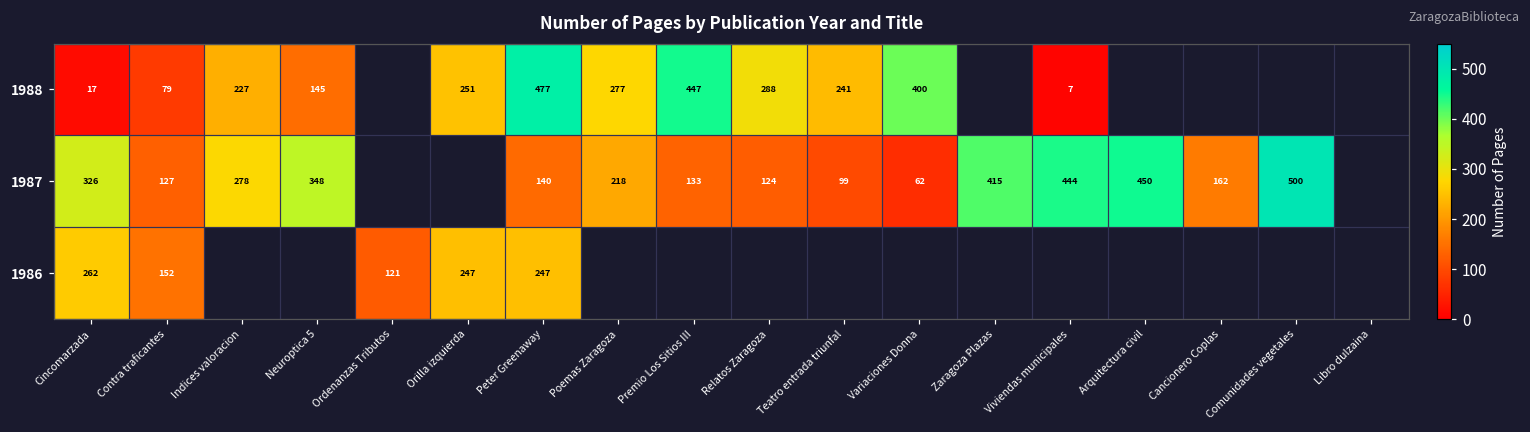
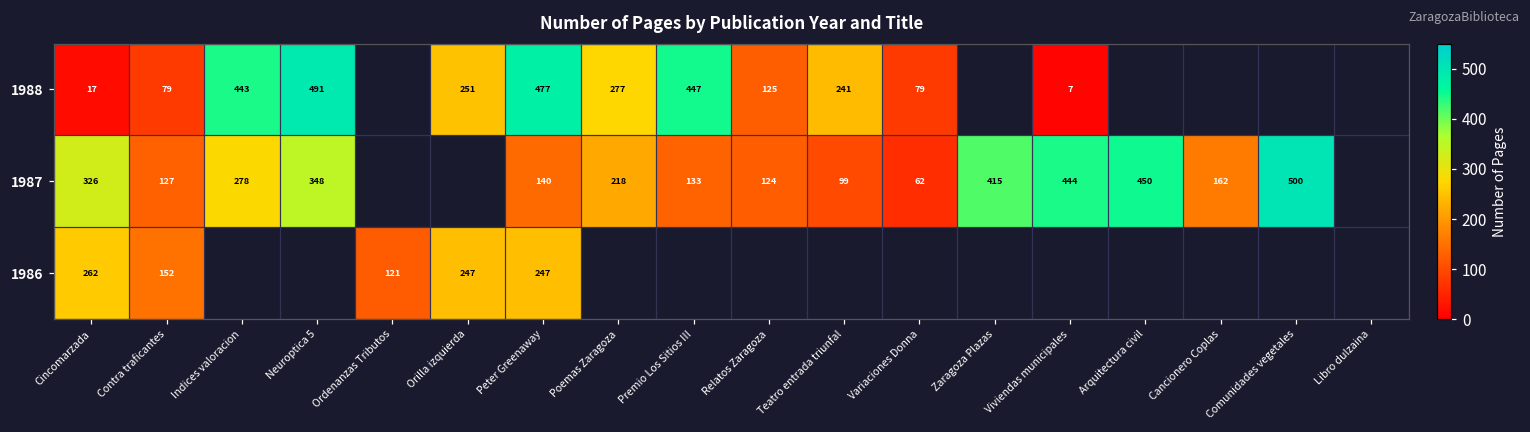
  {
    "1988": {
      "Cincomarzada": 17,
      "Contra traficantes": 79,
-     "Indices valoracion": 227,
-     "Neuroptica 5": 145,
+     "Indices valoracion": 443,
+     "Neuroptica 5": 491,
      "Orilla izquierda": 251,
      "Peter Greenaway": 477,
      "Poemas Zaragoza": 277,
      "Premio Los Sitios III": 447,
-     "Relatos Zaragoza": 288,
+     "Relatos Zaragoza": 125,
      "Teatro entrada triunfal": 241,
-     "Variaciones Donna": 400,
+     "Variaciones Donna": 79,
      "Viviendas municipales": 7
    },
    "1987": {
      "Cincomarzada": 326,
      "Contra traficantes": 127,
      "Indices valoracion": 278,
      "Neuroptica 5": 348,
      "Peter Greenaway": 140,
      "Poemas Zaragoza": 218,
      "Premio Los Sitios III": 133,
      "Relatos Zaragoza": 124,
      "Teatro entrada triunfal": 99,
      "Variaciones Donna": 62,
      "Zaragoza Plazas": 415,
      "Viviendas municipales": 444,
      "Arquitectura civil": 450,
      "Cancionero Coplas": 162,
      "Comunidades vegetales": 500
    },
    "1986": {
      "Cincomarzada": 262,
      "Contra traficantes": 152,
      "Ordenanzas Tributos": 121,
      "Orilla izquierda": 247,
      "Peter Greenaway": 247
    }
  }
